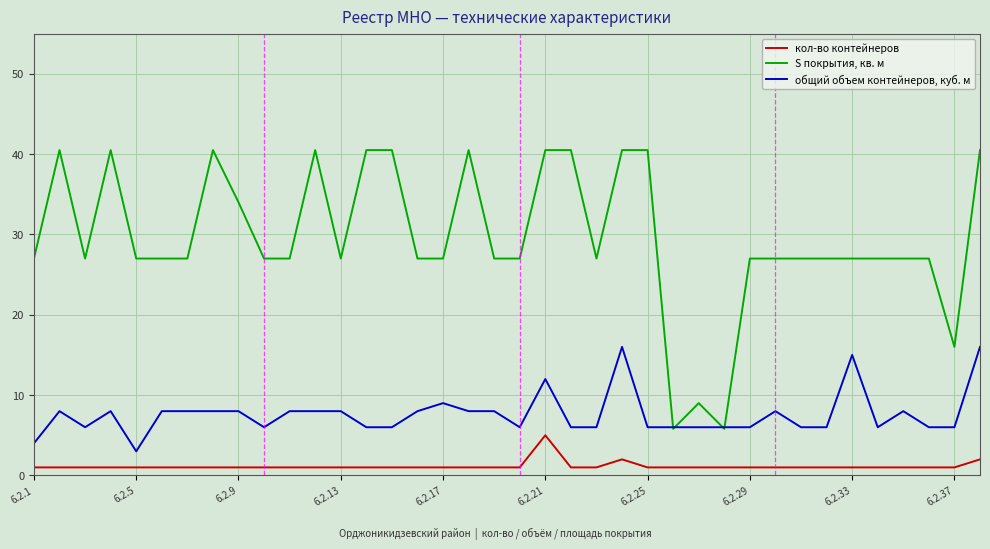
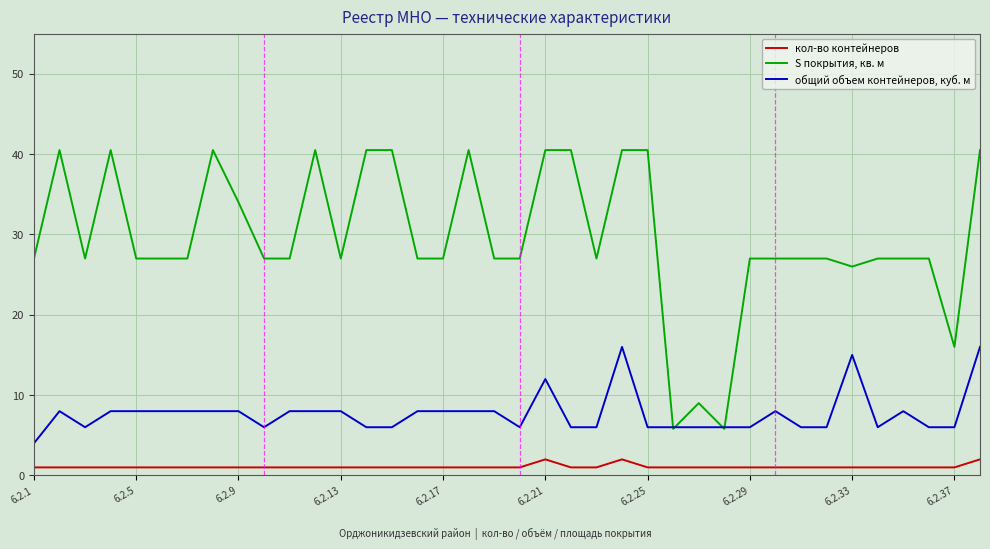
  {
    "кол-во контейнеров": {
      "6.2.1": 1,
      "6.2.5": 1,
      "6.2.9": 1,
      "6.2.13": 1,
      "6.2.17": 1,
-     "6.2.21": 5,
+     "6.2.21": 2,
      "6.2.25": 1,
      "6.2.29": 1,
      "6.2.33": 1,
      "6.2.37": 1
    },
    "S покрытия, кв. м": {
      "6.2.1": 27,
      "6.2.5": 27,
      "6.2.9": 34,
      "6.2.13": 27,
      "6.2.17": 27,
      "6.2.21": 41,
      "6.2.25": 41,
      "6.2.29": 27,
-     "6.2.33": 27,
+     "6.2.33": 26,
      "6.2.37": 16
    },
    "общий объем контейнеров, куб. м": {
      "6.2.1": 4,
-     "6.2.5": 3,
+     "6.2.5": 8,
      "6.2.9": 8,
      "6.2.13": 8,
-     "6.2.17": 9,
+     "6.2.17": 8,
      "6.2.21": 12,
      "6.2.25": 6,
      "6.2.29": 6,
      "6.2.33": 15,
      "6.2.37": 6
    }
  }
